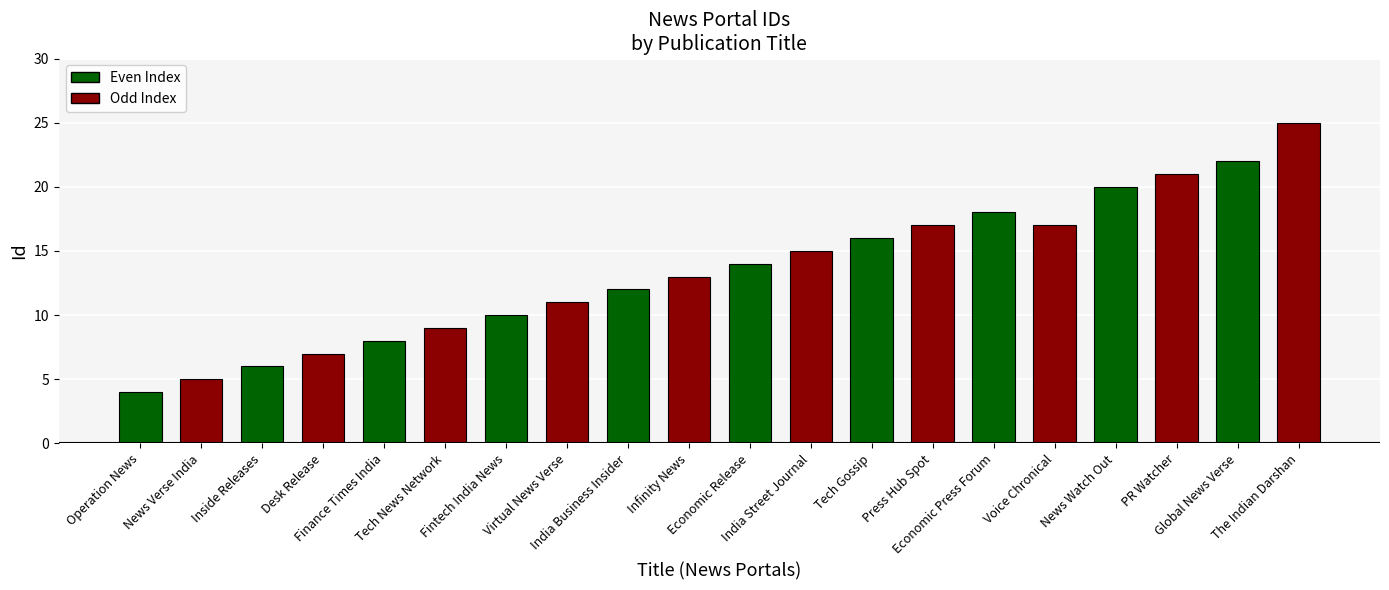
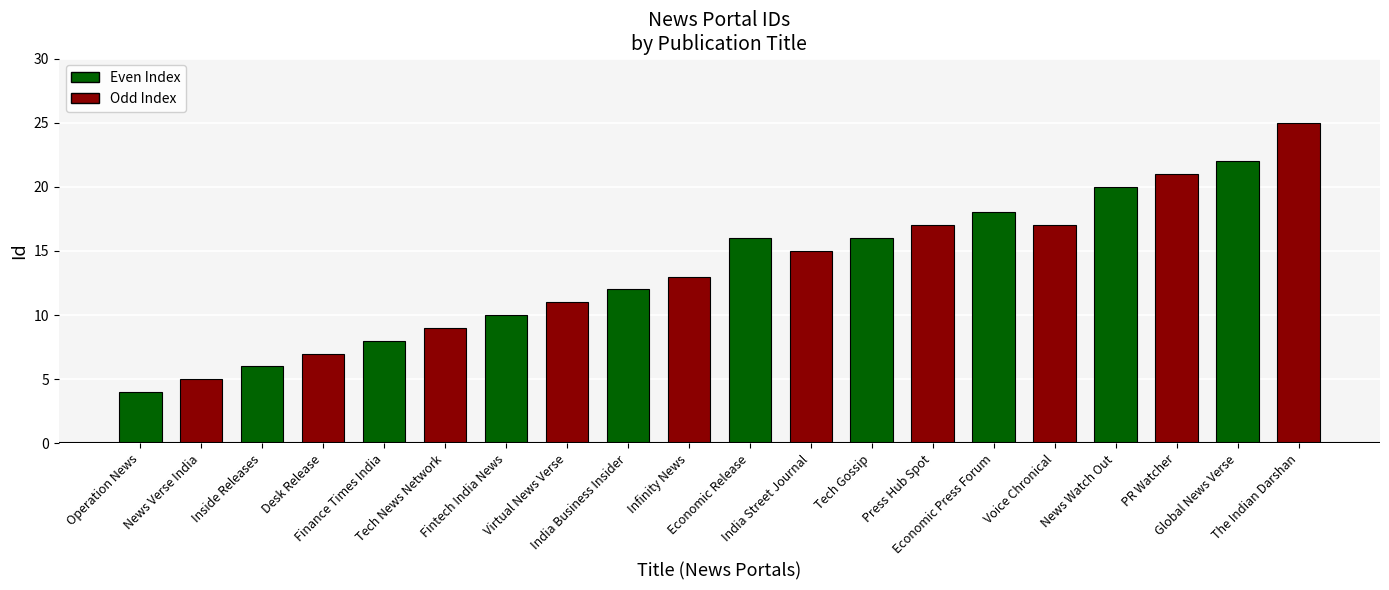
  {
    "Operation News": 4,
    "News Verse India": 5,
    "Inside Releases": 6,
    "Desk Release": 7,
    "Finance Times India": 8,
    "Tech News Network": 9,
    "Fintech India News": 10,
    "Virtual News Verse": 11,
    "India Business Insider": 12,
    "Infinity News": 13,
-   "Economic Release": 14,
+   "Economic Release": 16,
    "India Street Journal": 15,
    "Tech Gossip": 16,
    "Press Hub Spot": 17,
    "Economic Press Forum": 18,
    "Voice Chronical": 17,
    "News Watch Out": 20,
    "PR Watcher": 21,
    "Global News Verse": 22,
    "The Indian Darshan": 25
  }
